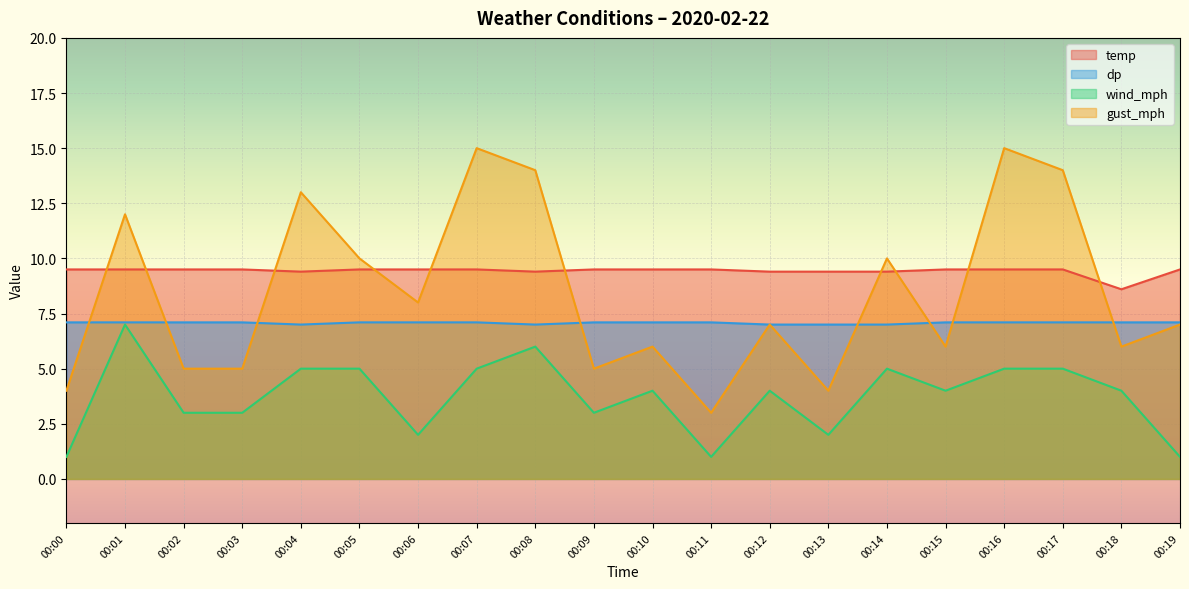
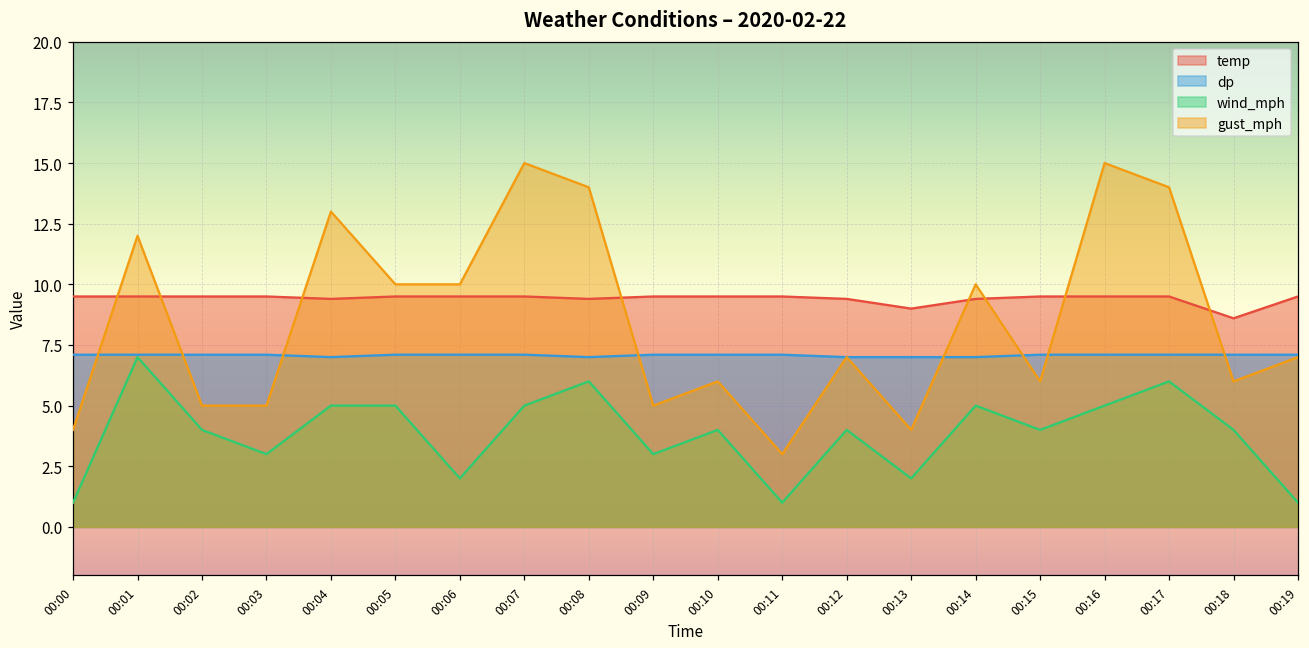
  {
    "temp": {
      "00:00": 9.5,
      "00:01": 9.5,
      "00:02": 9.5,
      "00:03": 9.5,
      "00:04": 9.4,
      "00:05": 9.5,
      "00:06": 9.5,
      "00:07": 9.5,
      "00:08": 9.4,
      "00:09": 9.5,
      "00:10": 9.5,
      "00:11": 9.5,
      "00:12": 9.4,
-     "00:13": 9.4,
+     "00:13": 9.0,
      "00:14": 9.4,
      "00:15": 9.5,
      "00:16": 9.5,
      "00:17": 9.5,
      "00:18": 8.6,
      "00:19": 9.5
    },
    "dp": {
      "00:00": 7.1,
      "00:02": 7.1,
      "00:03": 7.1,
      "00:04": 7.0,
      "00:05": 7.1,
      "00:06": 7.1,
      "00:07": 7.1,
      "00:08": 7.0,
      "00:09": 7.1,
      "00:10": 7.1,
      "00:11": 7.1,
      "00:13": 7.0,
      "00:14": 7.0,
      "00:15": 7.1,
      "00:16": 7.1,
      "00:17": 7.1,
      "00:18": 7.1
    },
    "wind_mph": {
      "00:00": 1,
-     "00:02": 3,
+     "00:02": 4,
      "00:03": 3,
      "00:04": 5,
      "00:05": 5,
      "00:06": 2,
      "00:07": 5,
      "00:08": 6,
      "00:09": 3,
      "00:10": 4,
      "00:11": 1,
      "00:12": 4,
      "00:13": 2,
      "00:14": 5,
      "00:15": 4,
      "00:16": 5,
-     "00:17": 5,
+     "00:17": 6,
      "00:18": 4,
      "00:19": 1
    },
    "gust_mph": {
      "00:00": 4,
      "00:01": 12,
      "00:02": 5,
      "00:03": 5,
      "00:04": 13,
      "00:05": 10,
-     "00:06": 8,
+     "00:06": 10,
      "00:07": 15,
      "00:08": 14,
      "00:09": 5,
      "00:10": 6,
      "00:11": 3,
      "00:13": 4,
      "00:14": 10,
      "00:15": 6,
      "00:16": 15,
      "00:17": 14,
      "00:18": 6
    }
  }
